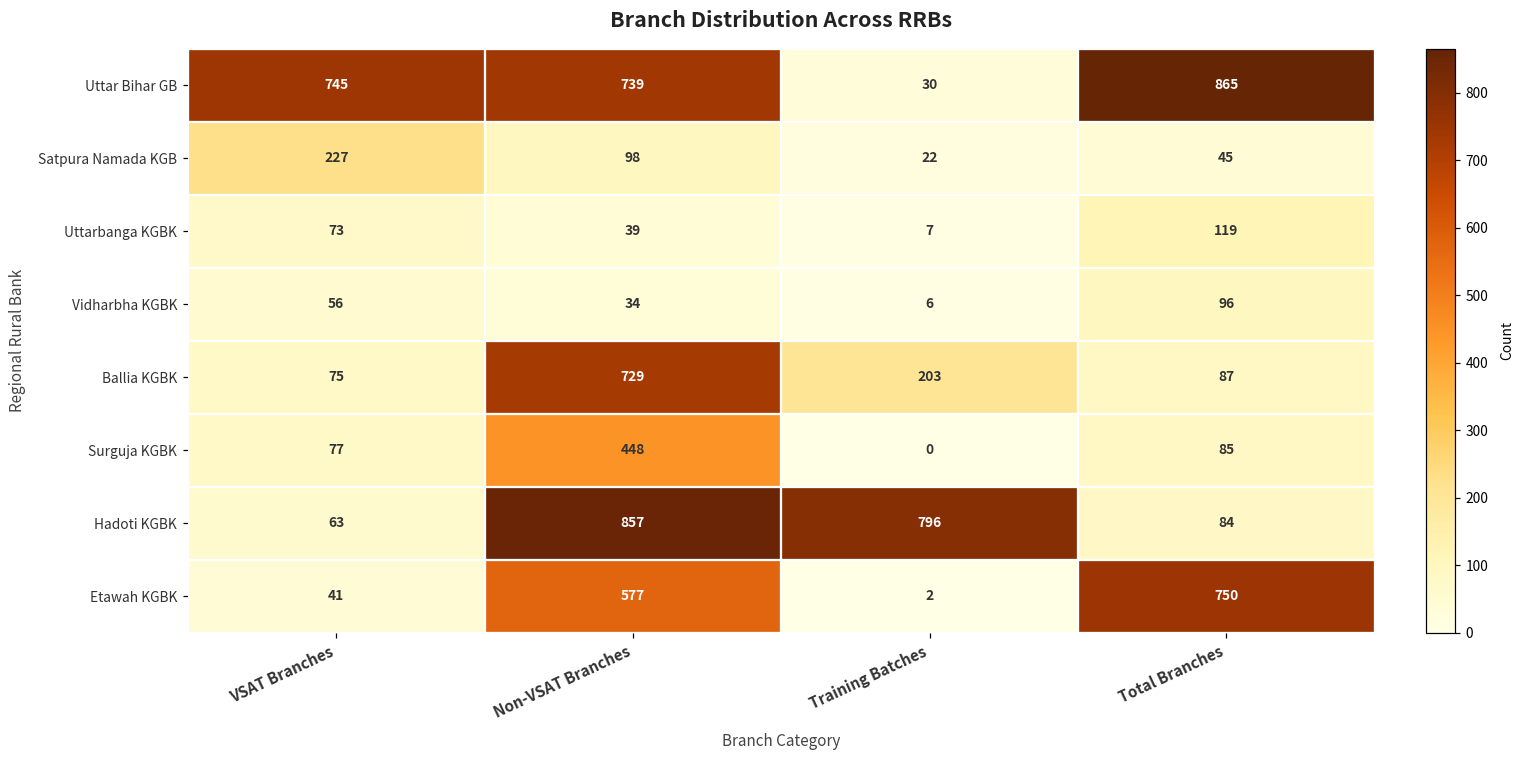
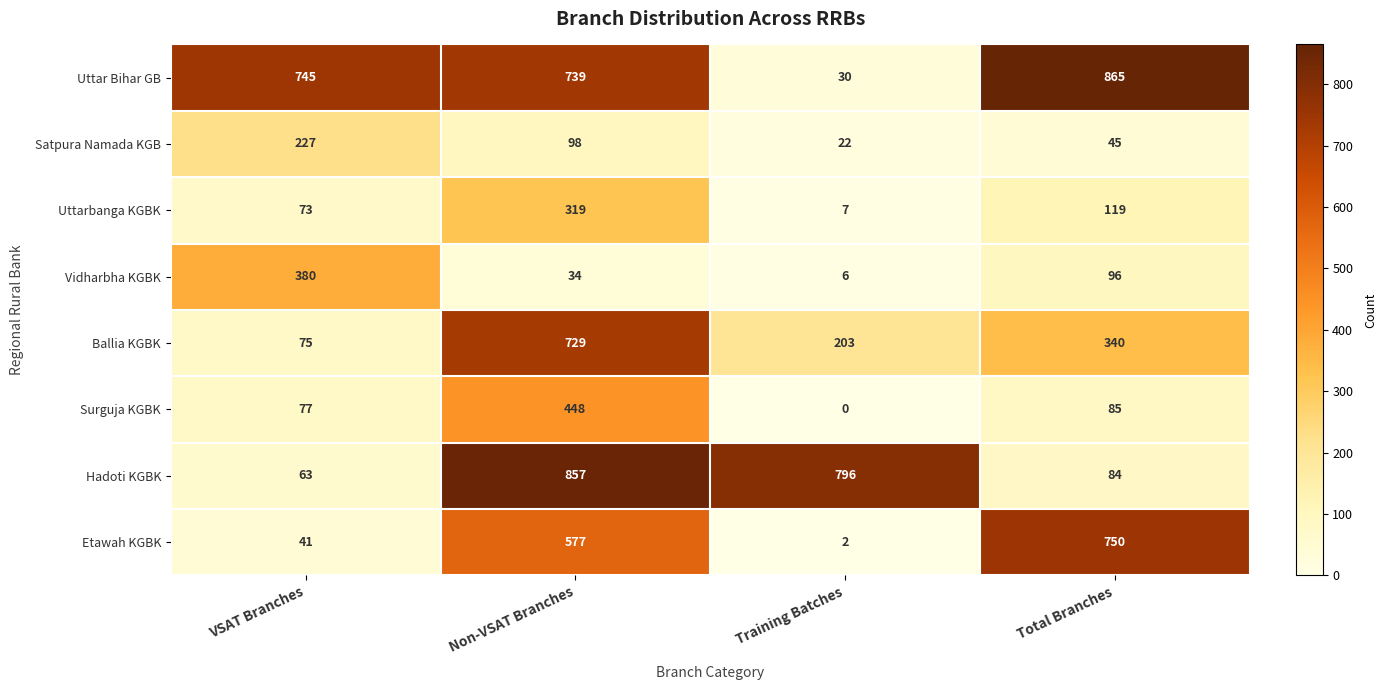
  {
    "Uttar Bihar GB": {
      "VSAT Branches": 745,
      "Non-VSAT Branches": 739,
      "Training Batches": 30,
      "Total Branches": 865
    },
    "Satpura Namada KGB": {
      "VSAT Branches": 227,
      "Non-VSAT Branches": 98,
      "Training Batches": 22,
      "Total Branches": 45
    },
    "Uttarbanga KGBK": {
      "VSAT Branches": 73,
-     "Non-VSAT Branches": 39,
+     "Non-VSAT Branches": 319,
      "Training Batches": 7,
      "Total Branches": 119
    },
    "Vidharbha KGBK": {
-     "VSAT Branches": 56,
+     "VSAT Branches": 380,
      "Non-VSAT Branches": 34,
      "Training Batches": 6,
      "Total Branches": 96
    },
    "Ballia KGBK": {
      "VSAT Branches": 75,
      "Non-VSAT Branches": 729,
      "Training Batches": 203,
-     "Total Branches": 87
+     "Total Branches": 340
    },
    "Surguja KGBK": {
      "VSAT Branches": 77,
      "Non-VSAT Branches": 448,
      "Training Batches": 0,
      "Total Branches": 85
    },
    "Hadoti KGBK": {
      "VSAT Branches": 63,
      "Non-VSAT Branches": 857,
      "Training Batches": 796,
      "Total Branches": 84
    },
    "Etawah KGBK": {
      "VSAT Branches": 41,
      "Non-VSAT Branches": 577,
      "Training Batches": 2,
      "Total Branches": 750
    }
  }
